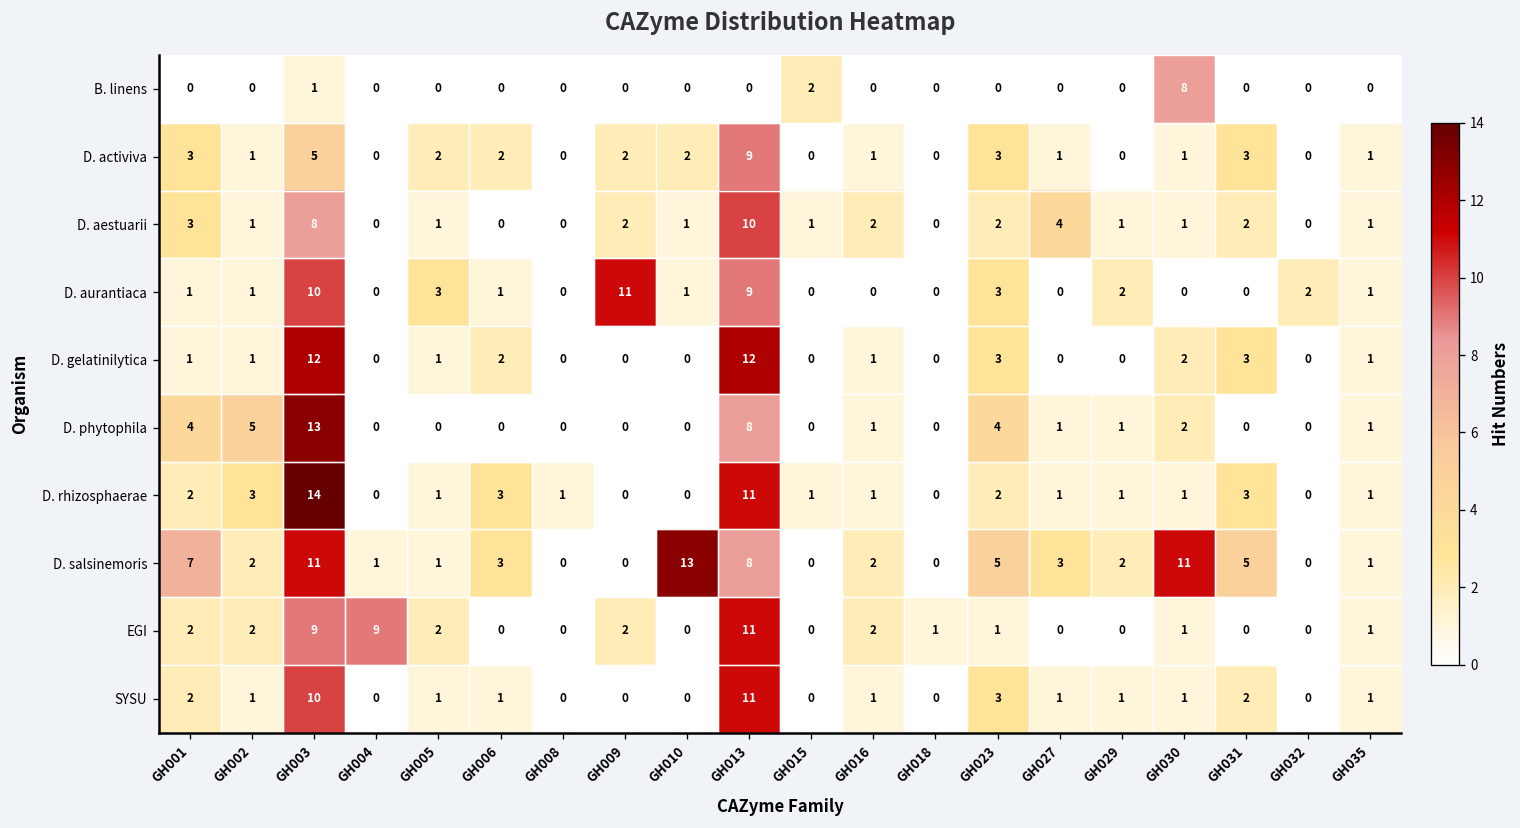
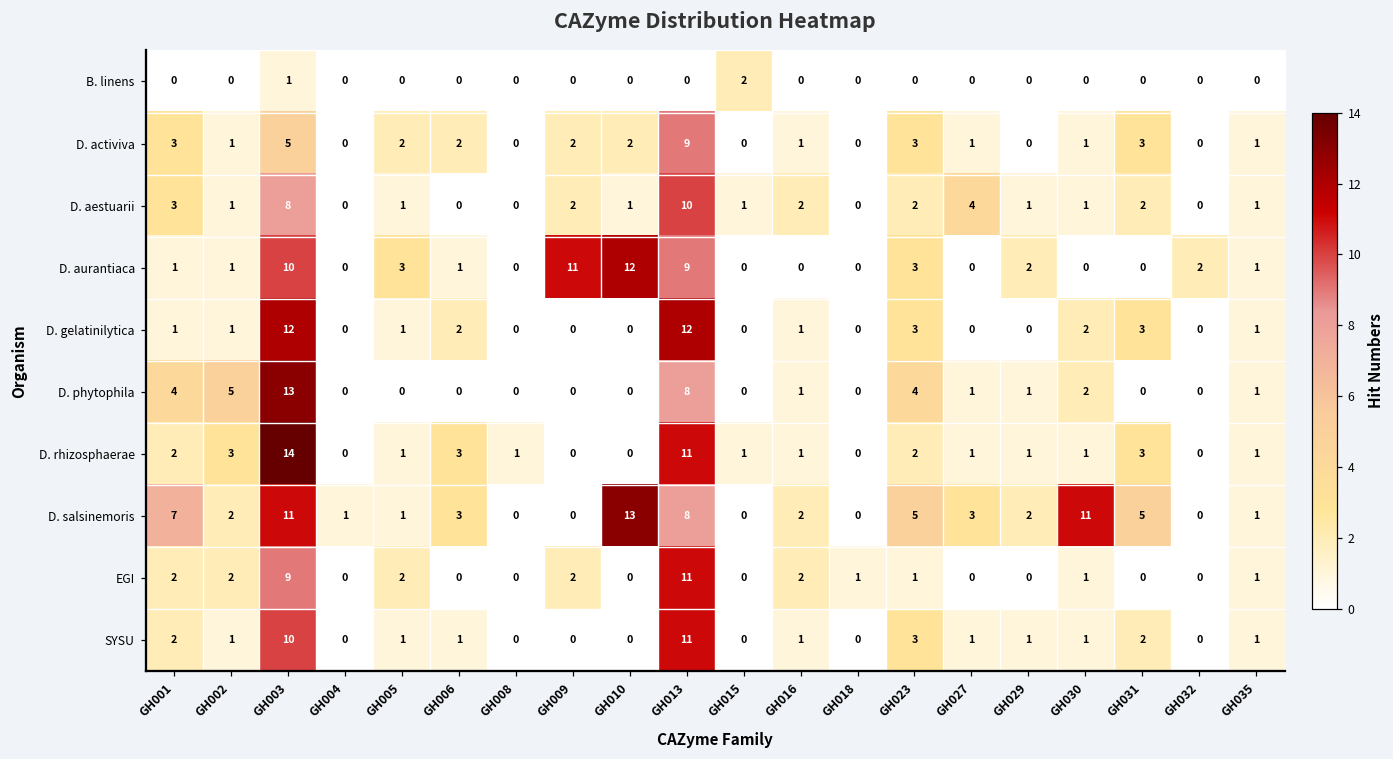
  {
    "B. linens": {
      "GH001": 0,
      "GH002": 0,
      "GH003": 1,
      "GH004": 0,
      "GH005": 0,
      "GH006": 0,
      "GH008": 0,
      "GH009": 0,
      "GH010": 0,
      "GH013": 0,
      "GH015": 2,
      "GH016": 0,
      "GH018": 0,
      "GH023": 0,
      "GH027": 0,
      "GH029": 0,
-     "GH030": 8,
+     "GH030": 0,
      "GH031": 0,
      "GH032": 0,
      "GH035": 0
    },
    "D. activiva": {
      "GH001": 3,
      "GH002": 1,
      "GH003": 5,
      "GH004": 0,
      "GH005": 2,
      "GH006": 2,
      "GH008": 0,
      "GH009": 2,
      "GH010": 2,
      "GH013": 9,
      "GH015": 0,
      "GH016": 1,
      "GH018": 0,
      "GH023": 3,
      "GH027": 1,
      "GH029": 0,
      "GH030": 1,
      "GH031": 3,
      "GH032": 0,
      "GH035": 1
    },
    "D. aestuarii": {
      "GH001": 3,
      "GH002": 1,
      "GH003": 8,
      "GH004": 0,
      "GH005": 1,
      "GH006": 0,
      "GH008": 0,
      "GH009": 2,
      "GH010": 1,
      "GH013": 10,
      "GH015": 1,
      "GH016": 2,
      "GH018": 0,
      "GH023": 2,
      "GH027": 4,
      "GH029": 1,
      "GH030": 1,
      "GH031": 2,
      "GH032": 0,
      "GH035": 1
    },
    "D. aurantiaca": {
      "GH001": 1,
      "GH002": 1,
      "GH003": 10,
      "GH004": 0,
      "GH005": 3,
      "GH006": 1,
      "GH008": 0,
      "GH009": 11,
-     "GH010": 1,
+     "GH010": 12,
      "GH013": 9,
      "GH015": 0,
      "GH016": 0,
      "GH018": 0,
      "GH023": 3,
      "GH027": 0,
      "GH029": 2,
      "GH030": 0,
      "GH031": 0,
      "GH032": 2,
      "GH035": 1
    },
    "D. gelatinilytica": {
      "GH001": 1,
      "GH002": 1,
      "GH003": 12,
      "GH004": 0,
      "GH005": 1,
      "GH006": 2,
      "GH008": 0,
      "GH009": 0,
      "GH010": 0,
      "GH013": 12,
      "GH015": 0,
      "GH016": 1,
      "GH018": 0,
      "GH023": 3,
      "GH027": 0,
      "GH029": 0,
      "GH030": 2,
      "GH031": 3,
      "GH032": 0,
      "GH035": 1
    },
    "D. phytophila": {
      "GH001": 4,
      "GH002": 5,
      "GH003": 13,
      "GH004": 0,
      "GH005": 0,
      "GH006": 0,
      "GH008": 0,
      "GH009": 0,
      "GH010": 0,
      "GH013": 8,
      "GH015": 0,
      "GH016": 1,
      "GH018": 0,
      "GH023": 4,
      "GH027": 1,
      "GH029": 1,
      "GH030": 2,
      "GH031": 0,
      "GH032": 0,
      "GH035": 1
    },
    "D. rhizosphaerae": {
      "GH001": 2,
      "GH002": 3,
      "GH003": 14,
      "GH004": 0,
      "GH005": 1,
      "GH006": 3,
      "GH008": 1,
      "GH009": 0,
      "GH010": 0,
      "GH013": 11,
      "GH015": 1,
      "GH016": 1,
      "GH018": 0,
      "GH023": 2,
      "GH027": 1,
      "GH029": 1,
      "GH030": 1,
      "GH031": 3,
      "GH032": 0,
      "GH035": 1
    },
    "D. salsinemoris": {
      "GH001": 7,
      "GH002": 2,
      "GH003": 11,
      "GH004": 1,
      "GH005": 1,
      "GH006": 3,
      "GH008": 0,
      "GH009": 0,
      "GH010": 13,
      "GH013": 8,
      "GH015": 0,
      "GH016": 2,
      "GH018": 0,
      "GH023": 5,
      "GH027": 3,
      "GH029": 2,
      "GH030": 11,
      "GH031": 5,
      "GH032": 0,
      "GH035": 1
    },
    "EGI": {
      "GH001": 2,
      "GH002": 2,
      "GH003": 9,
-     "GH004": 9,
+     "GH004": 0,
      "GH005": 2,
      "GH006": 0,
      "GH008": 0,
      "GH009": 2,
      "GH010": 0,
      "GH013": 11,
      "GH015": 0,
      "GH016": 2,
      "GH018": 1,
      "GH023": 1,
      "GH027": 0,
      "GH029": 0,
      "GH030": 1,
      "GH031": 0,
      "GH032": 0,
      "GH035": 1
    },
    "SYSU": {
      "GH001": 2,
      "GH002": 1,
      "GH003": 10,
      "GH004": 0,
      "GH005": 1,
      "GH006": 1,
      "GH008": 0,
      "GH009": 0,
      "GH010": 0,
      "GH013": 11,
      "GH015": 0,
      "GH016": 1,
      "GH018": 0,
      "GH023": 3,
      "GH027": 1,
      "GH029": 1,
      "GH030": 1,
      "GH031": 2,
      "GH032": 0,
      "GH035": 1
    }
  }
